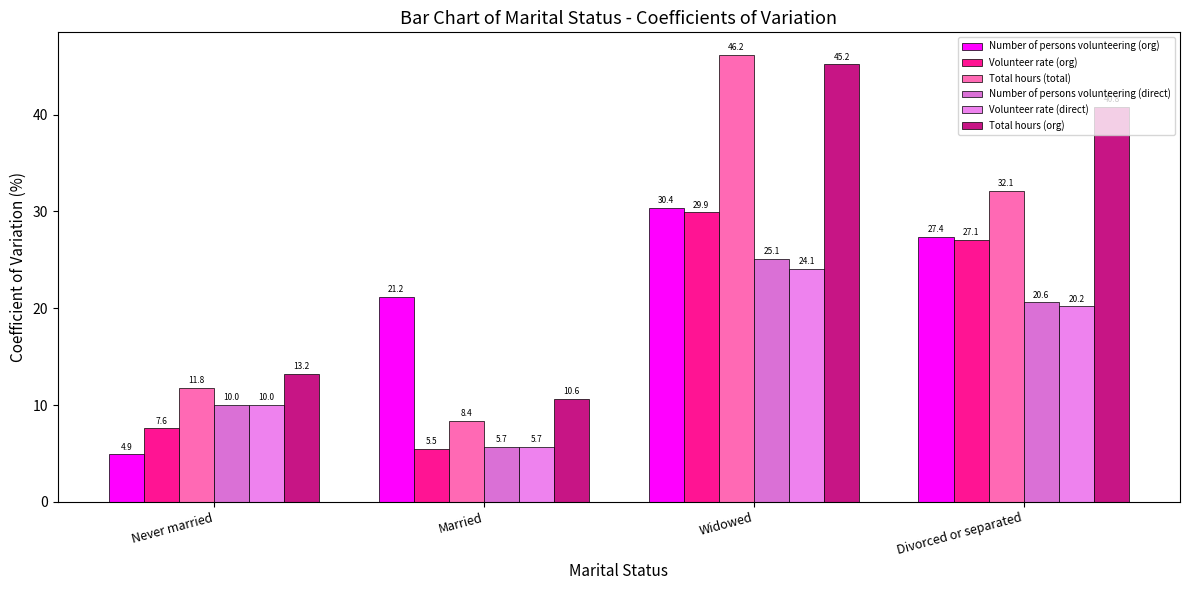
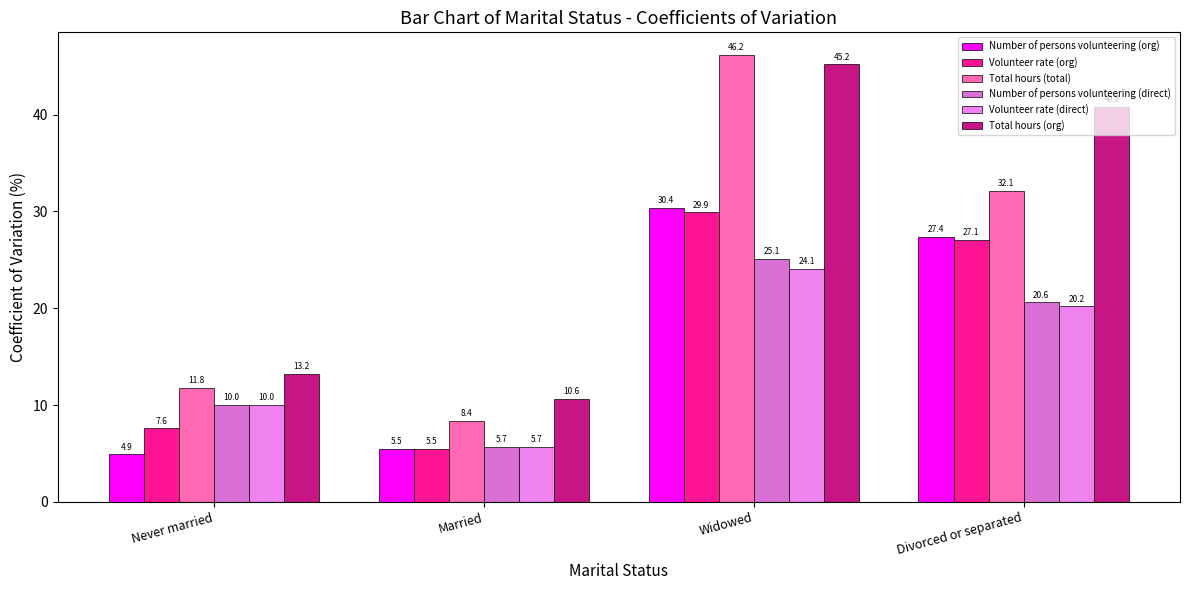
  {
    "Number of persons volunteering (org)": {
      "Never married": 4.9,
-     "Married": 21.2,
+     "Married": 5.5,
      "Widowed": 30.4,
      "Divorced or separated": 27.4
    }
  }
